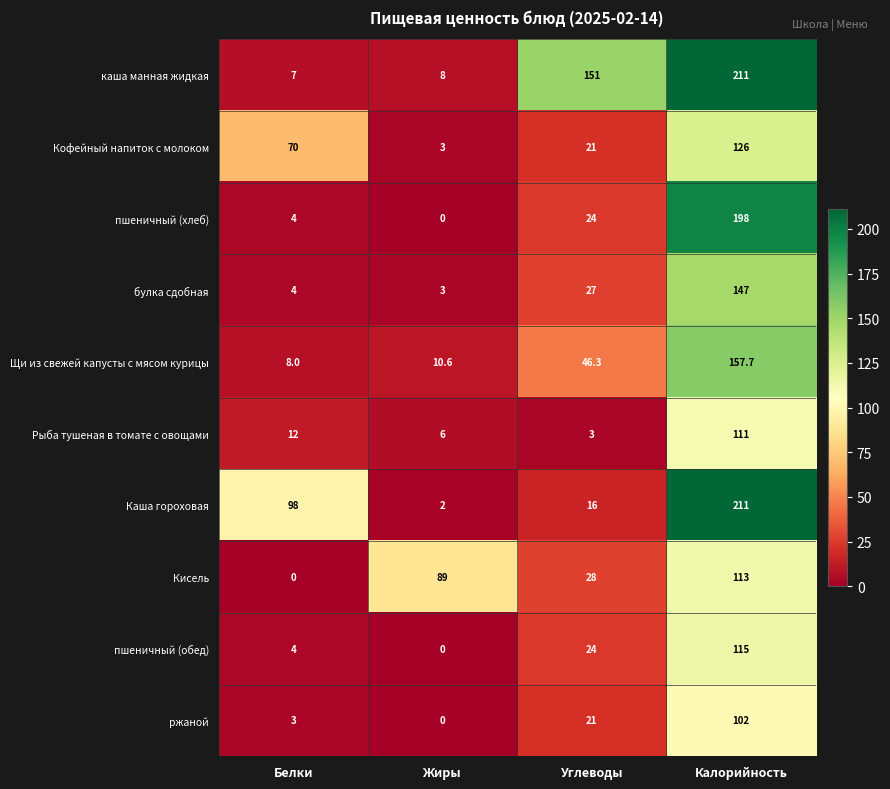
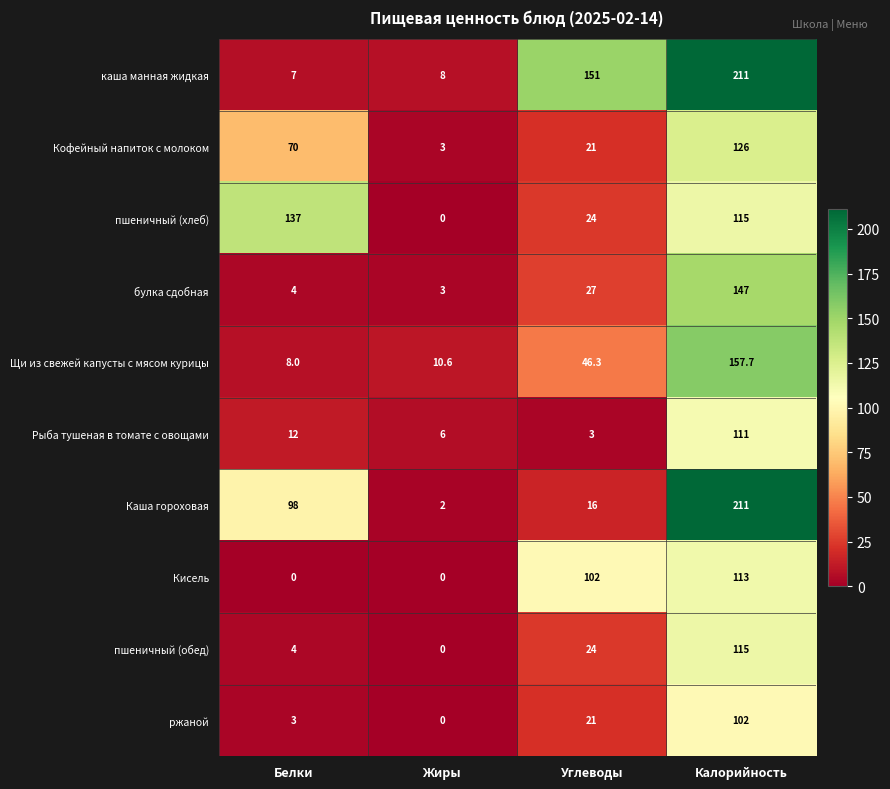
  {
    "каша манная жидкая": {
      "Белки": 7,
      "Жиры": 8,
      "Углеводы": 151,
      "Калорийность": 211
    },
    "Кофейный напиток с молоком": {
      "Белки": 70,
      "Жиры": 3,
      "Углеводы": 21,
      "Калорийность": 126
    },
    "пшеничный (хлеб)": {
-     "Белки": 4,
+     "Белки": 137,
      "Жиры": 0,
      "Углеводы": 24,
-     "Калорийность": 198
+     "Калорийность": 115
    },
    "булка сдобная": {
      "Белки": 4,
      "Жиры": 3,
      "Углеводы": 27,
      "Калорийность": 147
    },
    "Щи из свежей капусты с мясом курицы": {
      "Белки": 8.0,
      "Жиры": 10.6,
      "Углеводы": 46.3,
      "Калорийность": 157.7
    },
    "Рыба тушеная в томате с овощами": {
      "Белки": 12,
      "Жиры": 6,
      "Углеводы": 3,
      "Калорийность": 111
    },
    "Каша гороховая": {
      "Белки": 98,
      "Жиры": 2,
      "Углеводы": 16,
      "Калорийность": 211
    },
    "Кисель": {
      "Белки": 0,
-     "Жиры": 89,
-     "Углеводы": 28,
+     "Жиры": 0,
+     "Углеводы": 102,
      "Калорийность": 113
    },
    "пшеничный (обед)": {
      "Белки": 4,
      "Жиры": 0,
      "Углеводы": 24,
      "Калорийность": 115
    },
    "ржаной": {
      "Белки": 3,
      "Жиры": 0,
      "Углеводы": 21,
      "Калорийность": 102
    }
  }
